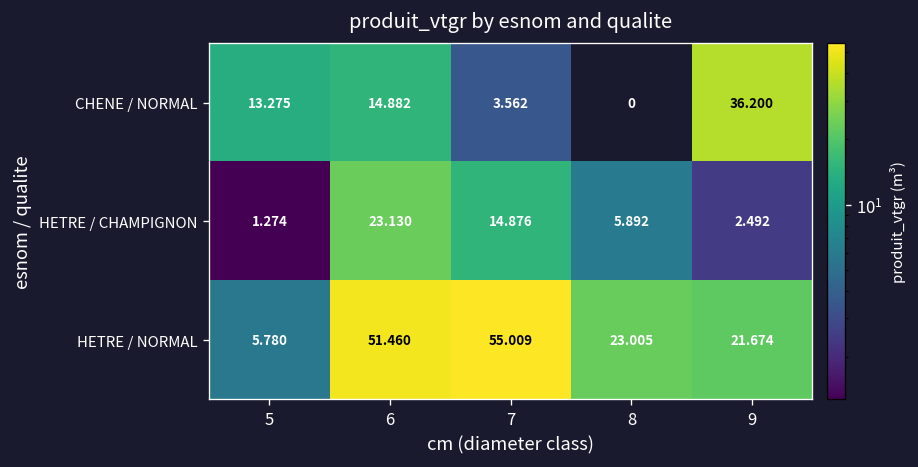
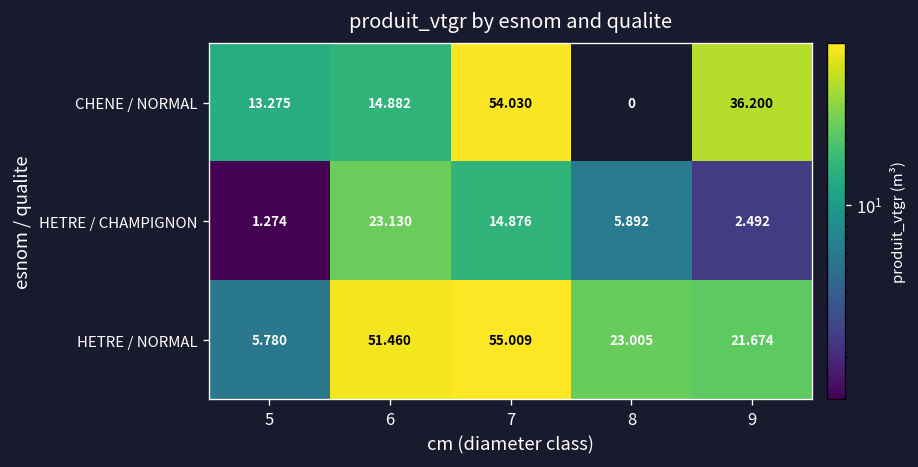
  {
    "CHENE / NORMAL": {
      "5": 13.275,
      "6": 14.882,
-     "7": 3.562,
+     "7": 54.030,
      "8": 0,
      "9": 36.200
    },
    "HETRE / CHAMPIGNON": {
      "5": 1.274,
      "6": 23.130,
      "7": 14.876,
      "8": 5.892,
      "9": 2.492
    },
    "HETRE / NORMAL": {
      "5": 5.780,
      "6": 51.460,
      "7": 55.009,
      "8": 23.005,
      "9": 21.674
    }
  }
